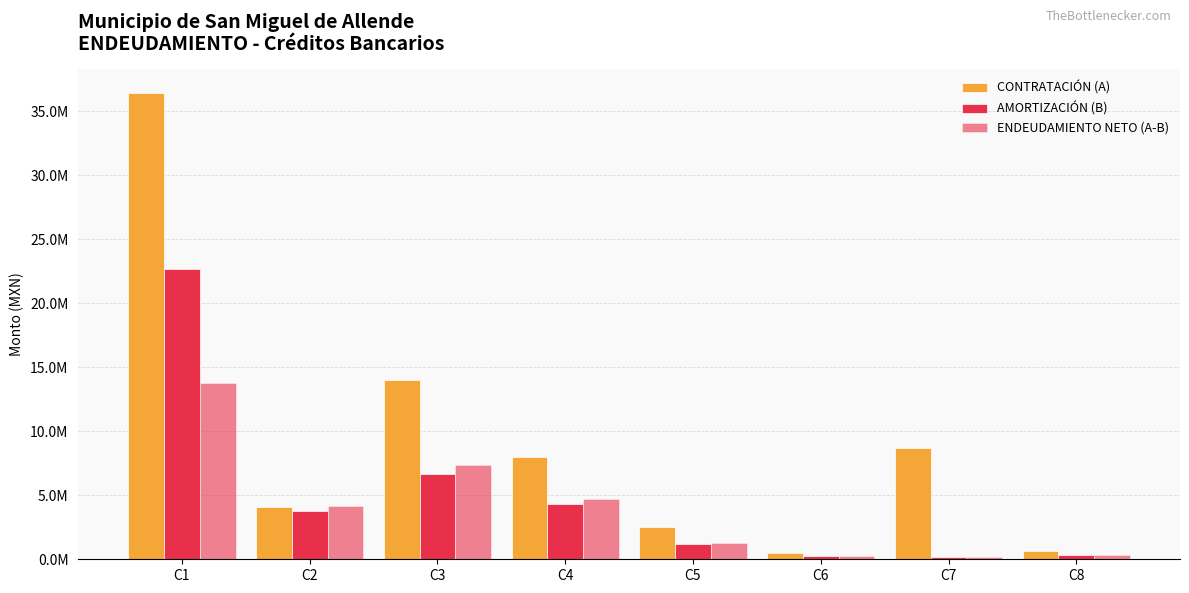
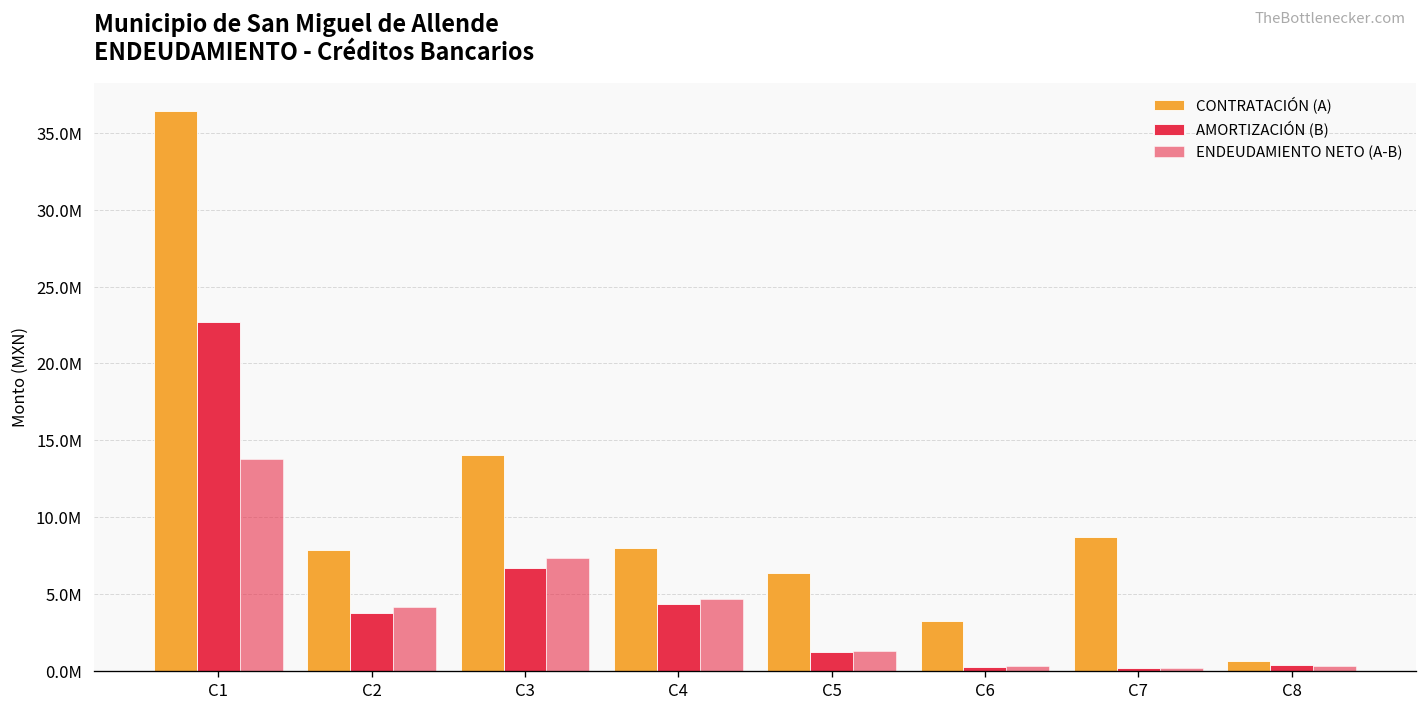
  {
    "CONTRATACIÓN (A)": {
      "C1": 36400000,
-     "C2": 4100000,
+     "C2": 7900000,
      "C3": 14000000,
      "C4": 8000000,
-     "C5": 2500000,
-     "C6": 500000,
+     "C5": 6400000,
+     "C6": 3200000,
      "C7": 8700000,
      "C8": 600000
    }
  }
